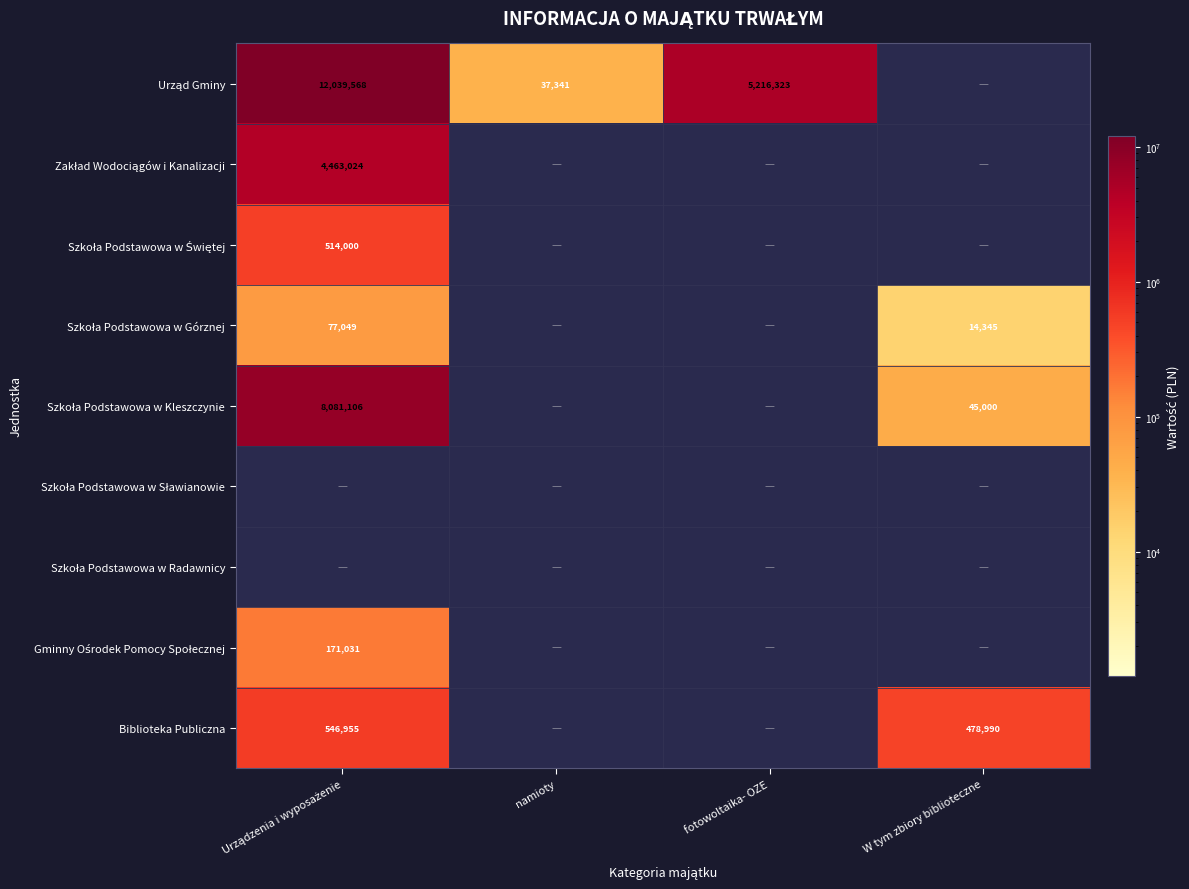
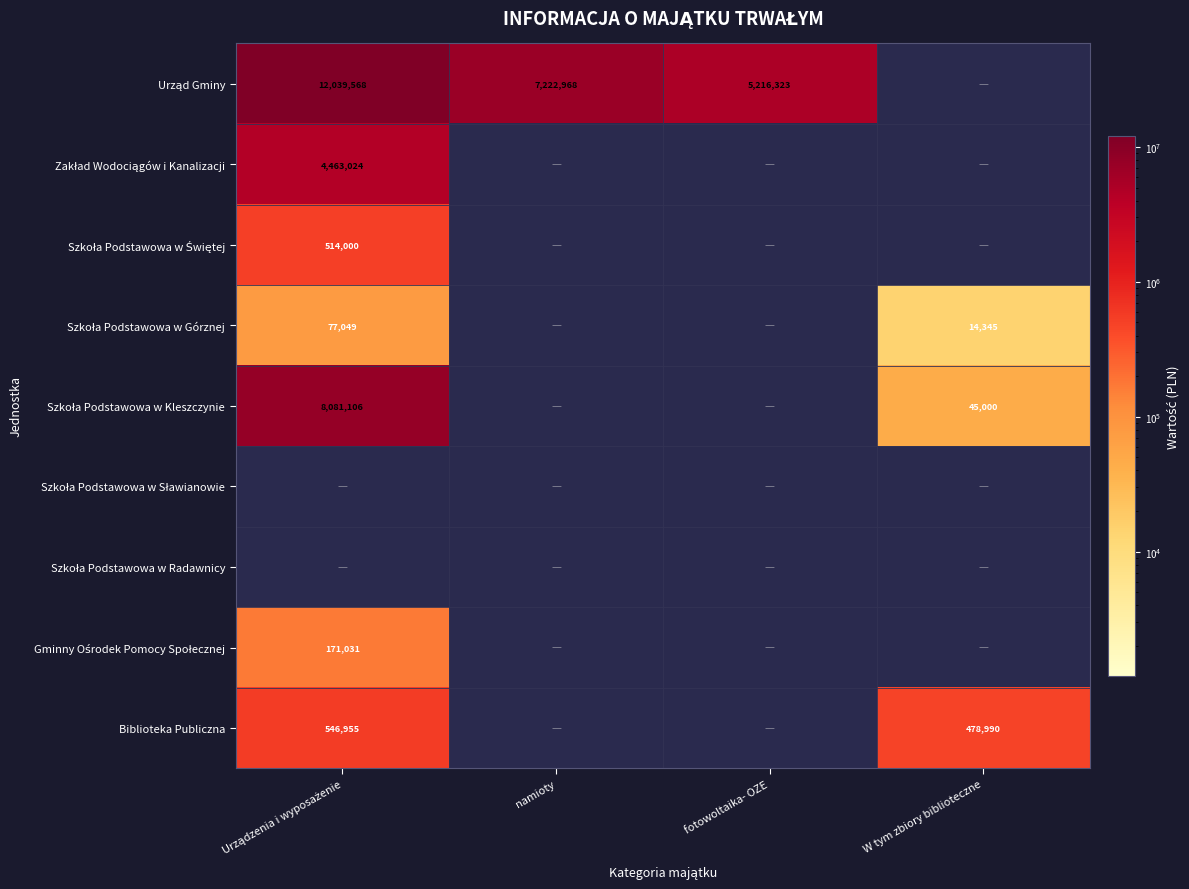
  {
    "Urząd Gminy": {
      "Urządzenia i wyposażenie": "12,039,568",
-     "namioty": "37,341",
+     "namioty": "7,222,968",
      "fotowoltaika- OZE": "5,216,323"
    },
    "Zakład Wodociągów i Kanalizacji": {
      "Urządzenia i wyposażenie": "4,463,024"
    },
    "Szkoła Podstawowa w Świętej": {
      "Urządzenia i wyposażenie": "514,000"
    },
    "Szkoła Podstawowa w Górznej": {
      "Urządzenia i wyposażenie": "77,049",
      "W tym zbiory biblioteczne": "14,345"
    },
    "Szkoła Podstawowa w Kleszczynie": {
      "Urządzenia i wyposażenie": "8,081,106",
      "W tym zbiory biblioteczne": "45,000"
    },
    "Gminny Ośrodek Pomocy Społecznej": {
      "Urządzenia i wyposażenie": "171,031"
    },
    "Biblioteka Publiczna": {
      "Urządzenia i wyposażenie": "546,955",
      "W tym zbiory biblioteczne": "478,990"
    }
  }
